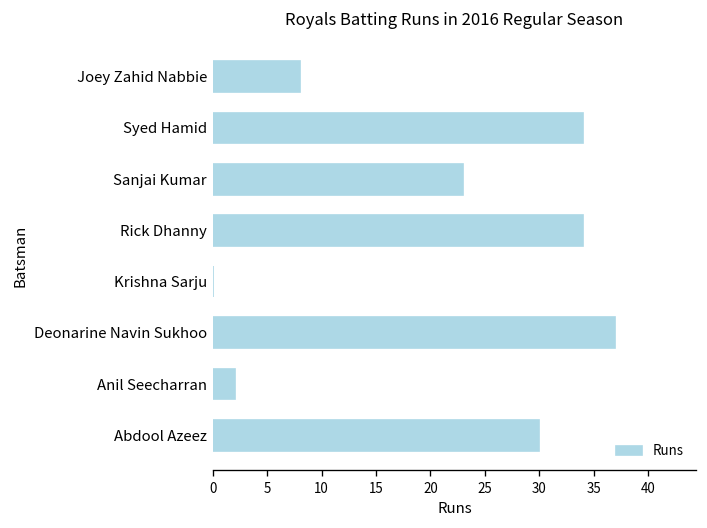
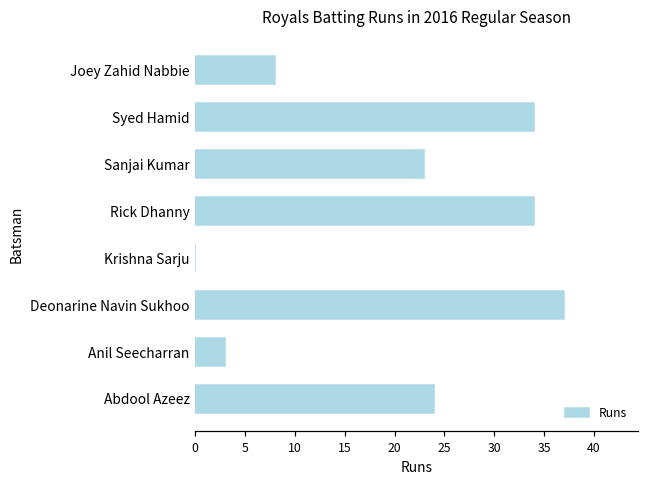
  {
    "Joey Zahid Nabbie": 8,
    "Syed Hamid": 34,
    "Sanjai Kumar": 23,
    "Rick Dhanny": 34,
    "Krishna Sarju": 0,
    "Deonarine Navin Sukhoo": 37,
-   "Anil Seecharran": 2,
-   "Abdool Azeez": 30
+   "Anil Seecharran": 3,
+   "Abdool Azeez": 24
  }
